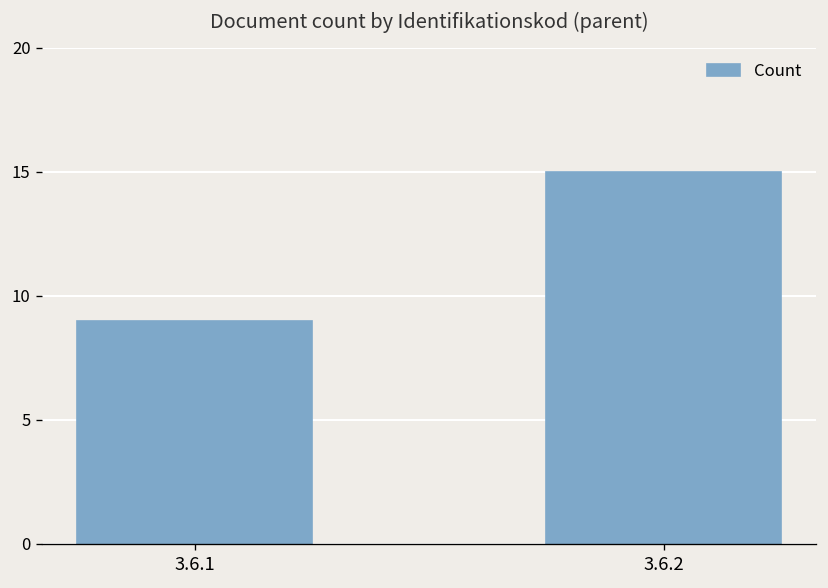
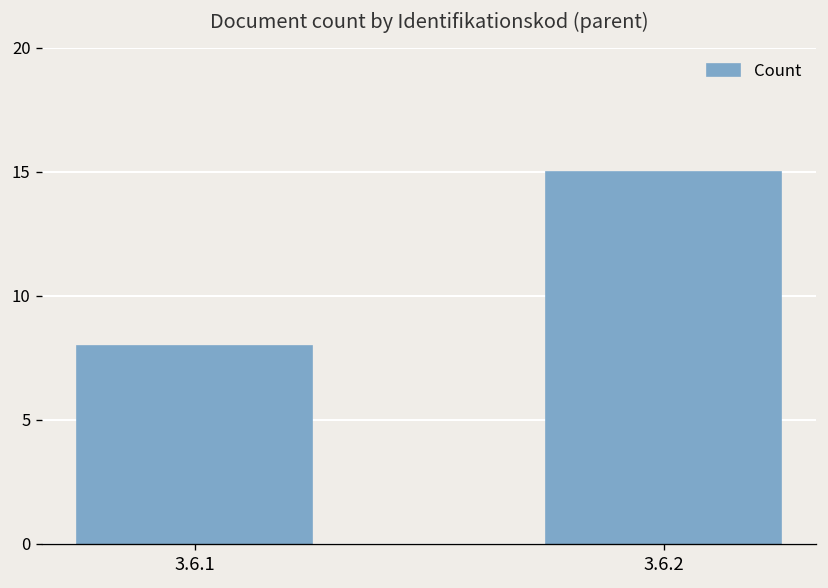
  {
-   "3.6.1": 9,
+   "3.6.1": 8,
    "3.6.2": 15
  }
